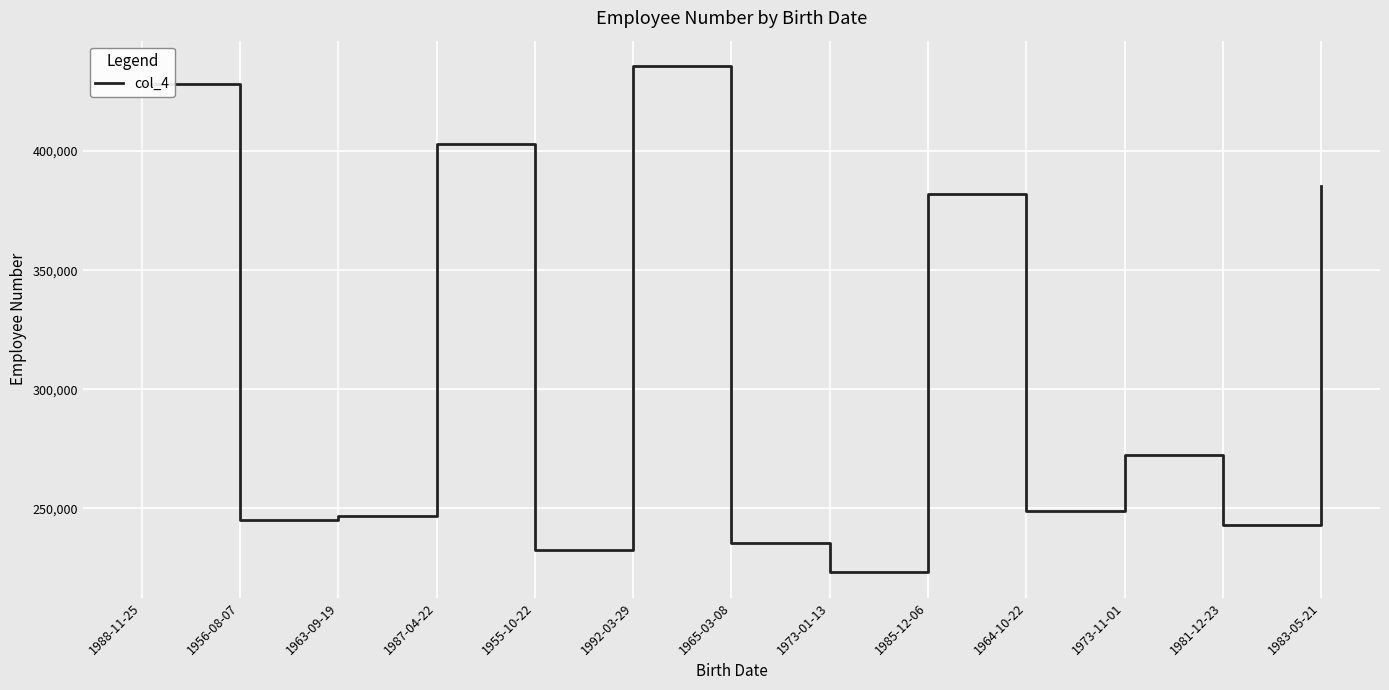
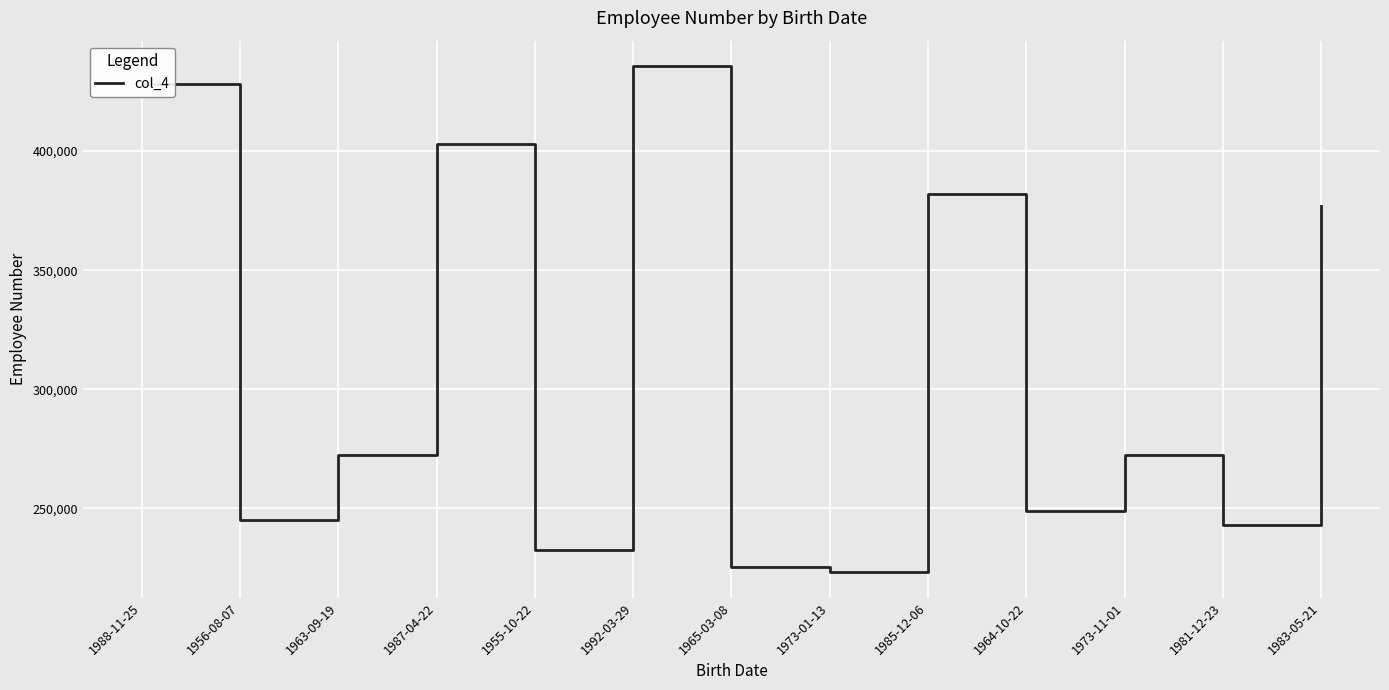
  {
    "1956-08-07": "245,000",
-   "1963-09-19": "247,000",
+   "1963-09-19": "272,000",
    "1987-04-22": "403,000",
    "1955-10-22": "233,000",
    "1992-03-29": "436,000",
-   "1965-03-08": "235,000",
+   "1965-03-08": "225,000",
    "1973-01-13": "223,000",
    "1985-12-06": "382,000",
    "1964-10-22": "249,000",
    "1973-11-01": "272,000",
    "1981-12-23": "243,000",
-   "1983-05-21": "385,000"
+   "1983-05-21": "377,000"
  }
